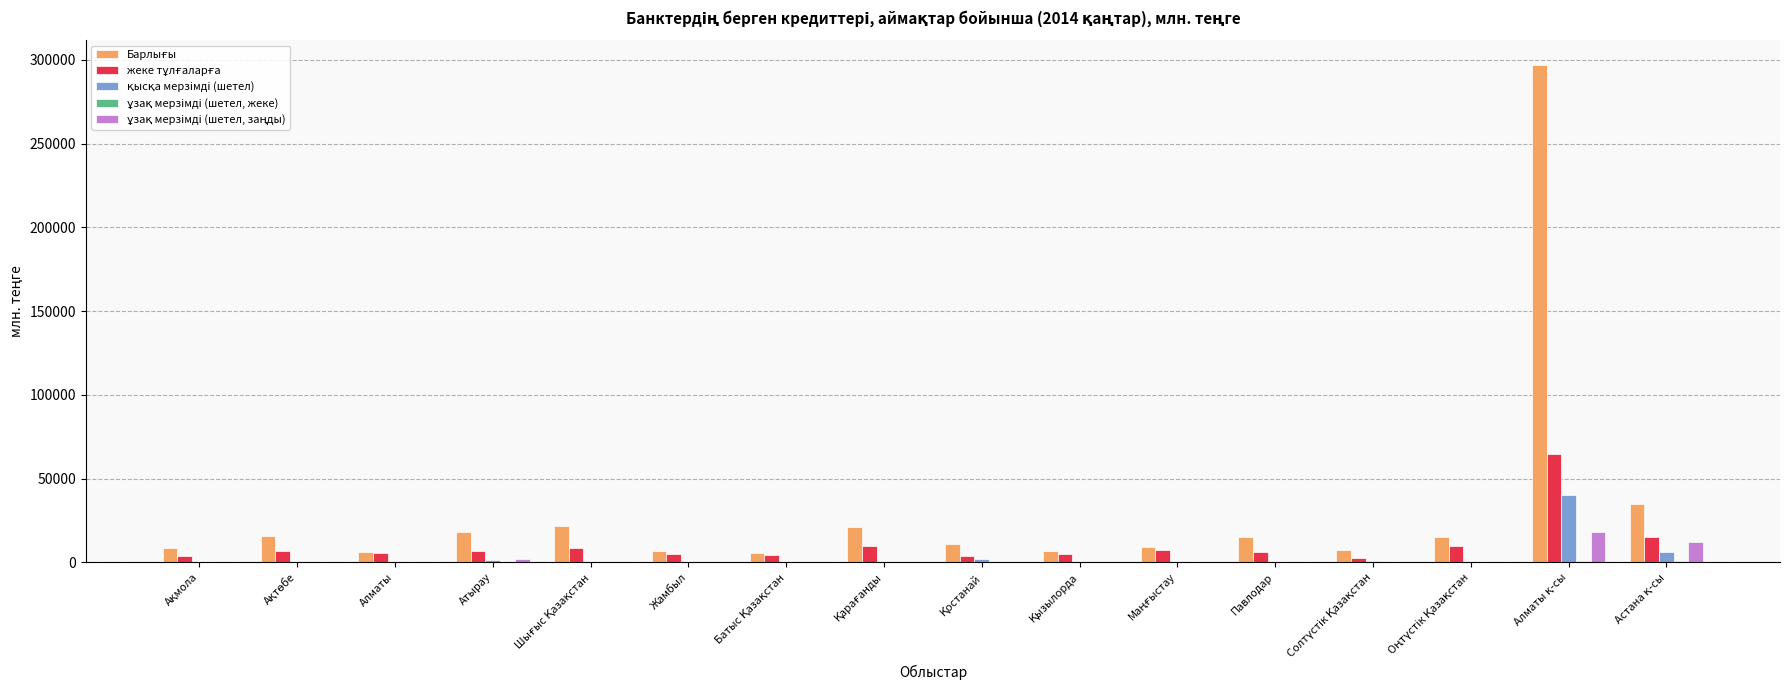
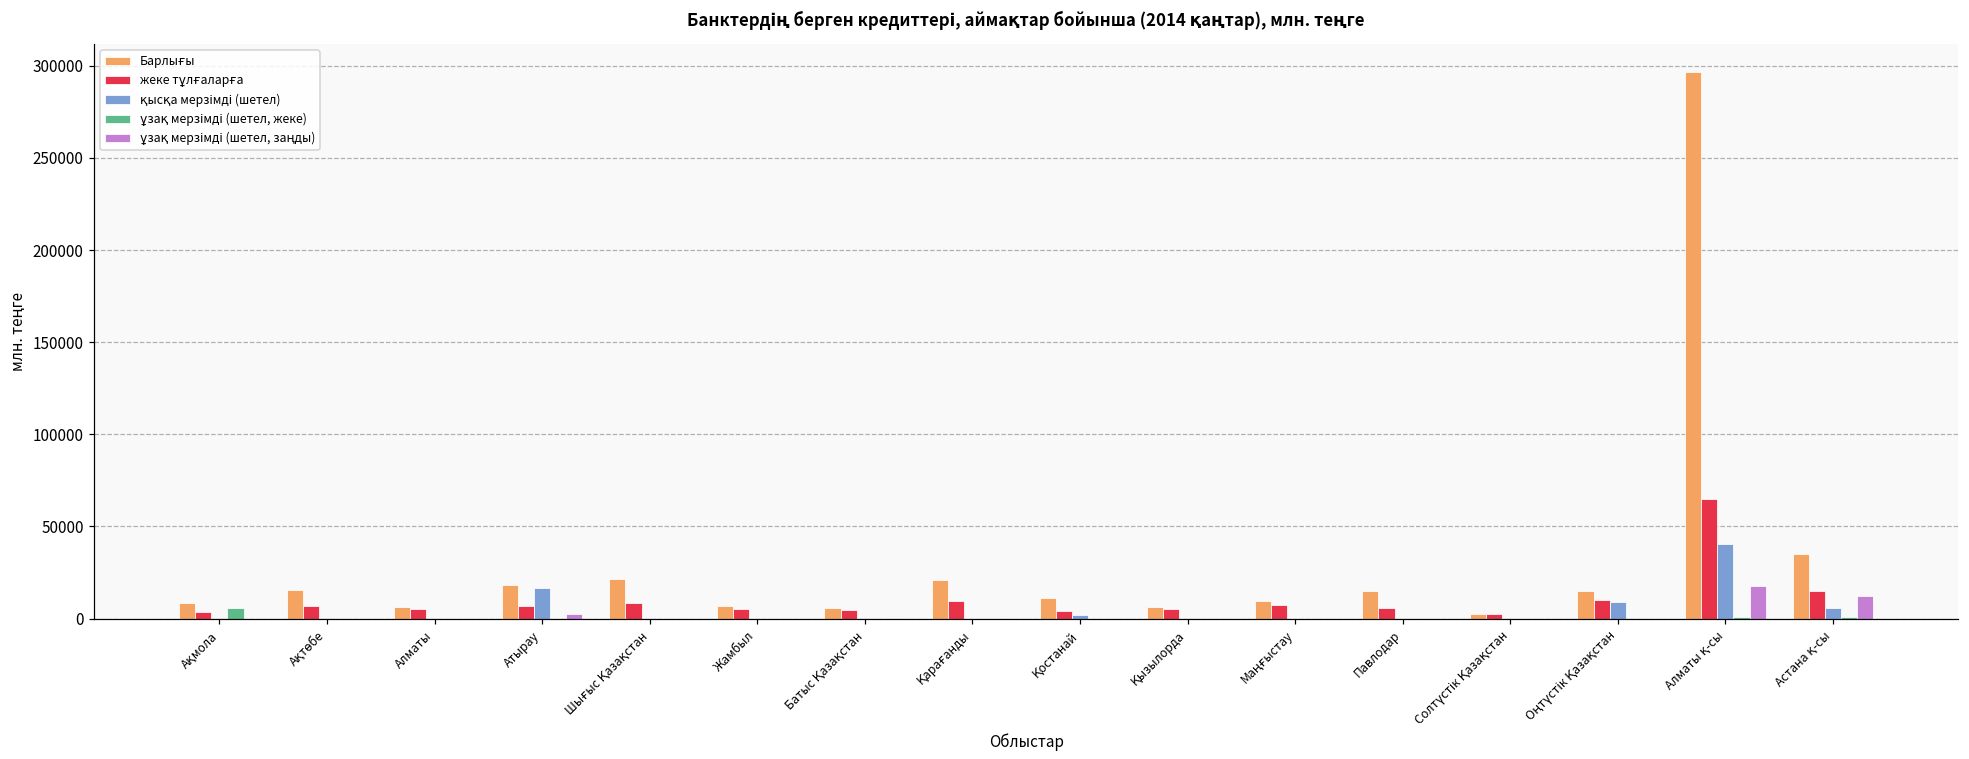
  {
    "Барлығы": {
      "Ақмола": 8000,
      "Ақтөбе": 16000,
      "Алматы": 6000,
      "Атырау": 18000,
      "Шығыс Қазақстан": 22000,
      "Жамбыл": 7000,
      "Батыс Қазақстан": 6000,
      "Қарағанды": 21000,
      "Қостанай": 11000,
      "Қызылорда": 7000,
      "Маңғыстау": 9000,
      "Павлодар": 15000,
-     "Солтүстік Қазақстан": 7000,
+     "Солтүстік Қазақстан": 2000,
      "Оңтүстік Қазақстан": 15000,
      "Алматы қ-сы": 297000,
      "Астана қ-сы": 35000
    },
    "жеке тұлғаларға": {
      "Ақмола": 4000,
      "Ақтөбе": 7000,
      "Алматы": 5000,
      "Атырау": 7000,
      "Шығыс Қазақстан": 8000,
      "Жамбыл": 5000,
      "Батыс Қазақстан": 4000,
      "Қарағанды": 10000,
      "Қостанай": 4000,
      "Қызылорда": 5000,
      "Маңғыстау": 7000,
      "Павлодар": 6000,
      "Солтүстік Қазақстан": 3000,
      "Оңтүстік Қазақстан": 10000,
      "Алматы қ-сы": 65000,
      "Астана қ-сы": 15000
    },
    "қысқа мерзімді (шетел)": {
      "Алматы": 0,
-     "Атырау": 2000,
+     "Атырау": 17000,
      "Шығыс Қазақстан": 0,
      "Жамбыл": 0,
      "Қарағанды": 0,
      "Қостанай": 2000,
      "Қызылорда": 0,
      "Маңғыстау": 0,
-     "Оңтүстік Қазақстан": 0,
+     "Оңтүстік Қазақстан": 9000,
      "Алматы қ-сы": 40000,
      "Астана қ-сы": 6000
    },
    "ұзақ мерзімді (шетел, жеке)": {
-     "Ақмола": 0,
+     "Ақмола": 6000,
      "Батыс Қазақстан": 0,
      "Қызылорда": 0,
      "Солтүстік Қазақстан": 0
    },
    "ұзақ мерзімді (шетел, заңды)": {
      "Ақмола": 0,
      "Ақтөбе": 0,
      "Алматы": 0,
      "Атырау": 2000,
      "Шығыс Қазақстан": 0,
      "Жамбыл": 0,
      "Қостанай": 0,
      "Қызылорда": 0,
      "Маңғыстау": 0,
      "Павлодар": 0,
      "Солтүстік Қазақстан": 0,
      "Оңтүстік Қазақстан": 0,
      "Алматы қ-сы": 18000,
      "Астана қ-сы": 12000
    }
  }
